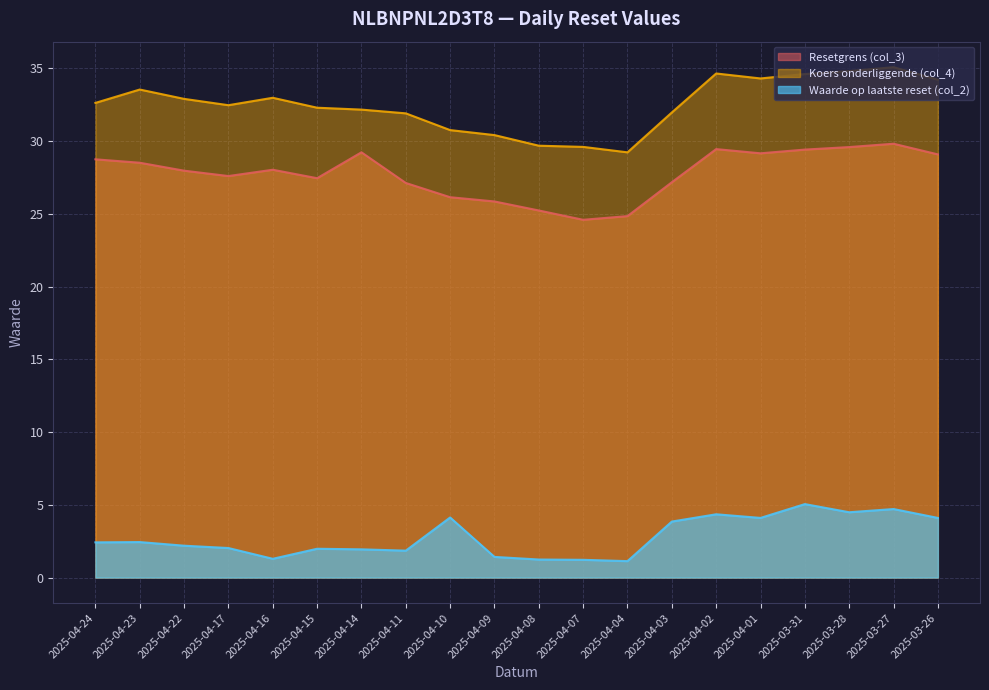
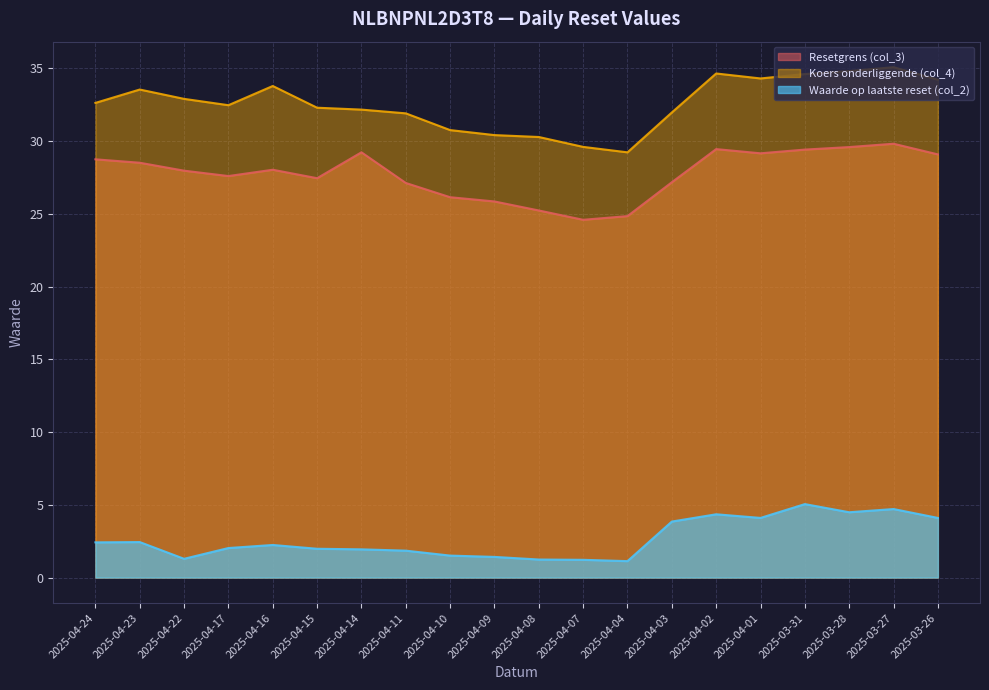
  {
    "Resetgrens (col_3)": {
      "2025-04-24": 28.8,
      "2025-04-23": 28.5,
      "2025-04-22": 28.0,
      "2025-04-17": 27.6,
      "2025-04-16": 28.0,
      "2025-04-15": 27.5,
      "2025-04-14": 29.2,
      "2025-04-11": 27.1,
      "2025-04-10": 26.1,
      "2025-04-09": 25.9,
      "2025-04-08": 25.2,
      "2025-04-07": 24.6,
      "2025-04-04": 24.8,
      "2025-04-03": 27.2,
      "2025-04-02": 29.5,
      "2025-04-01": 29.2,
      "2025-03-31": 29.4,
      "2025-03-28": 29.6,
      "2025-03-27": 29.8,
      "2025-03-26": 29.1
    },
    "Koers onderliggende (col_4)": {
      "2025-04-24": 32.6,
      "2025-04-23": 33.5,
      "2025-04-22": 32.9,
      "2025-04-17": 32.5,
-     "2025-04-16": 33.0,
+     "2025-04-16": 33.8,
      "2025-04-15": 32.3,
      "2025-04-14": 32.2,
      "2025-04-11": 31.9,
      "2025-04-10": 30.8,
      "2025-04-09": 30.4,
-     "2025-04-08": 29.7,
+     "2025-04-08": 30.3,
      "2025-04-07": 29.6,
      "2025-04-04": 29.2,
      "2025-04-03": 32.0,
      "2025-04-02": 34.7,
      "2025-04-01": 34.3
    },
    "Waarde op laatste reset (col_2)": {
      "2025-04-24": 2.4,
      "2025-04-23": 2.4,
-     "2025-04-22": 2.2,
+     "2025-04-22": 1.3,
      "2025-04-17": 2.0,
-     "2025-04-16": 1.3,
+     "2025-04-16": 2.2,
      "2025-04-15": 2.0,
      "2025-04-14": 1.9,
      "2025-04-11": 1.9,
-     "2025-04-10": 4.1,
+     "2025-04-10": 1.5,
      "2025-04-09": 1.4,
      "2025-04-08": 1.2,
      "2025-04-07": 1.2,
      "2025-04-04": 1.1,
      "2025-04-03": 3.9,
      "2025-04-02": 4.4,
      "2025-04-01": 4.1,
      "2025-03-31": 5.1,
      "2025-03-28": 4.5,
      "2025-03-27": 4.7,
      "2025-03-26": 4.1
    }
  }
